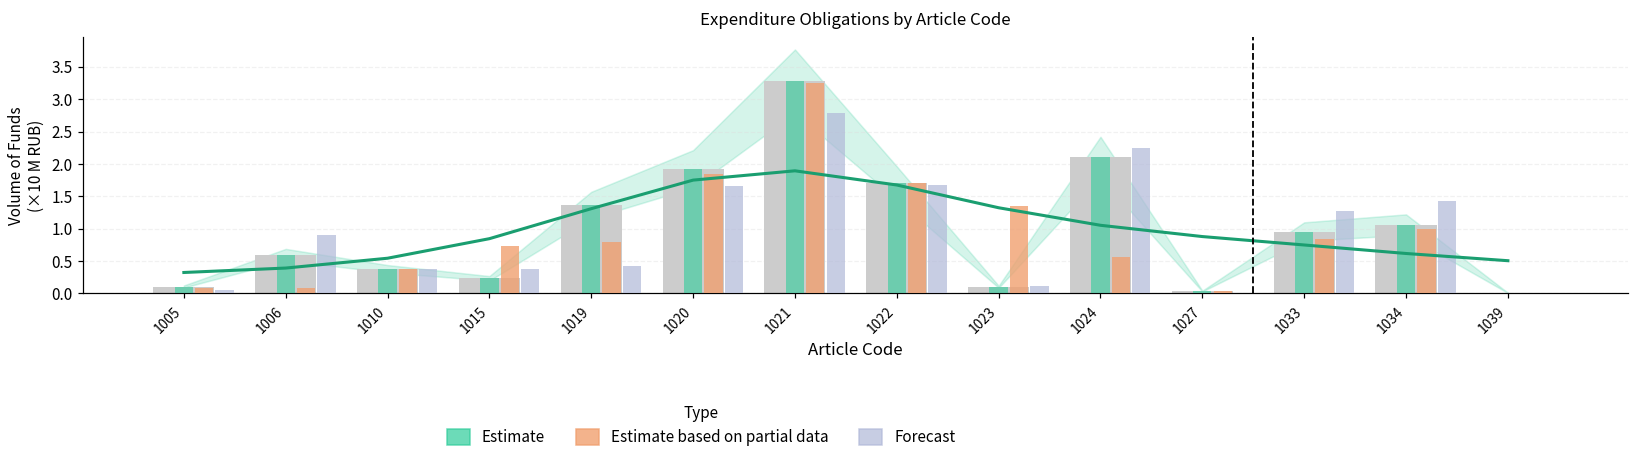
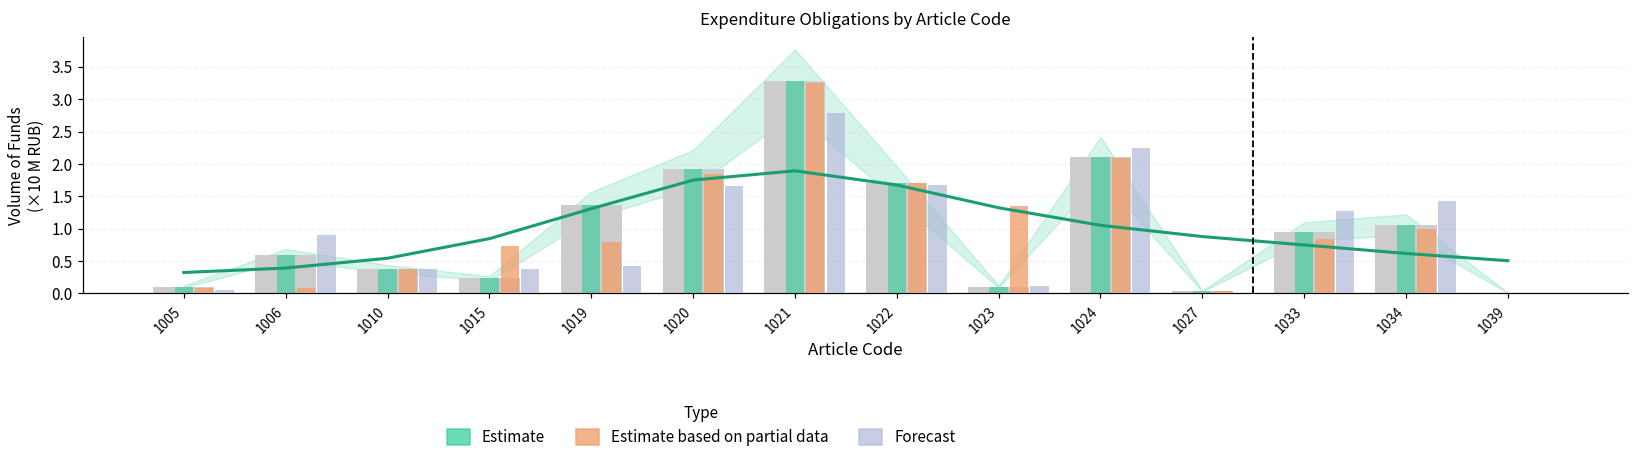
  {
    "Estimate based on partial data": {
      "1005": 0.1,
      "1010": 0.4,
      "1015": 0.7,
      "1021": 3.3,
      "1022": 1.7,
      "1023": 1.4,
-     "1024": 0.6
+     "1024": 2.1
    },
    "Forecast": {
      "1005": 0.1,
      "1006": 0.9,
      "1010": 0.4,
      "1015": 0.4,
      "1019": 0.4,
      "1020": 1.7,
      "1021": 2.8,
      "1022": 1.7,
      "1023": 0.1,
      "1024": 2.2,
      "1027": 0.0,
      "1033": 1.3,
      "1034": 1.4
    }
  }
